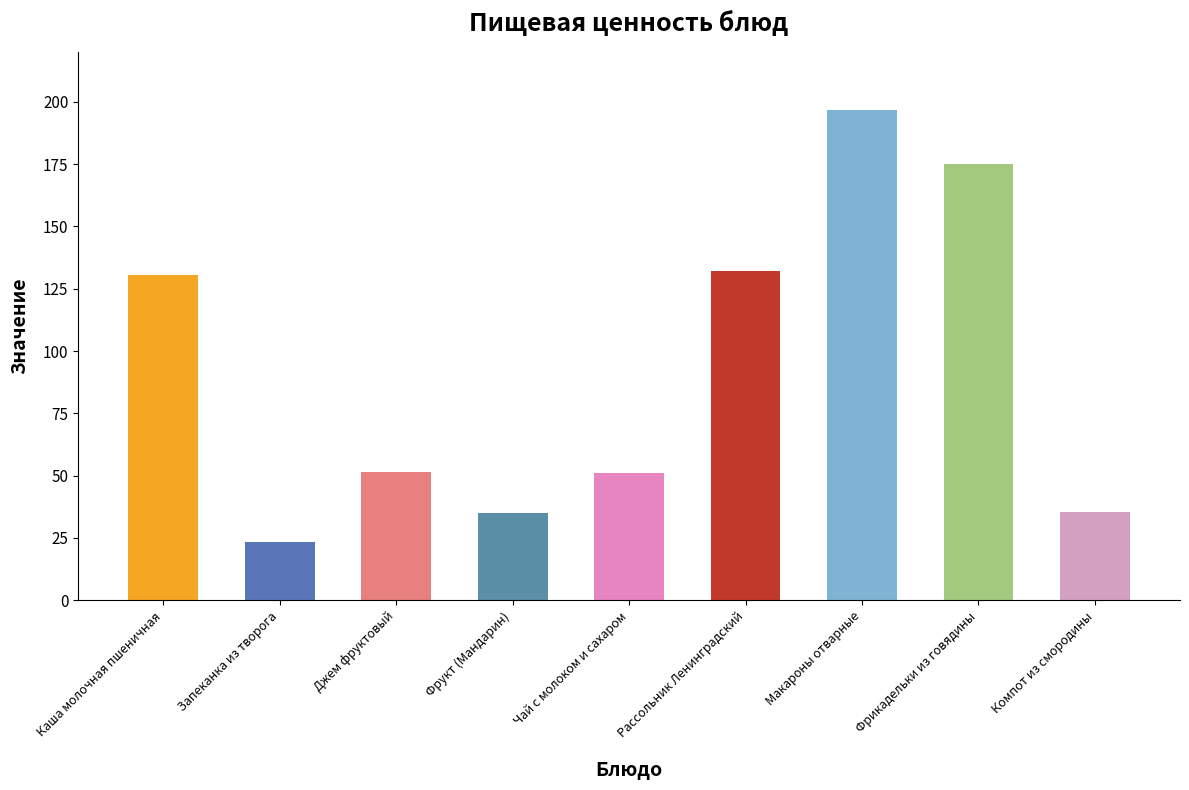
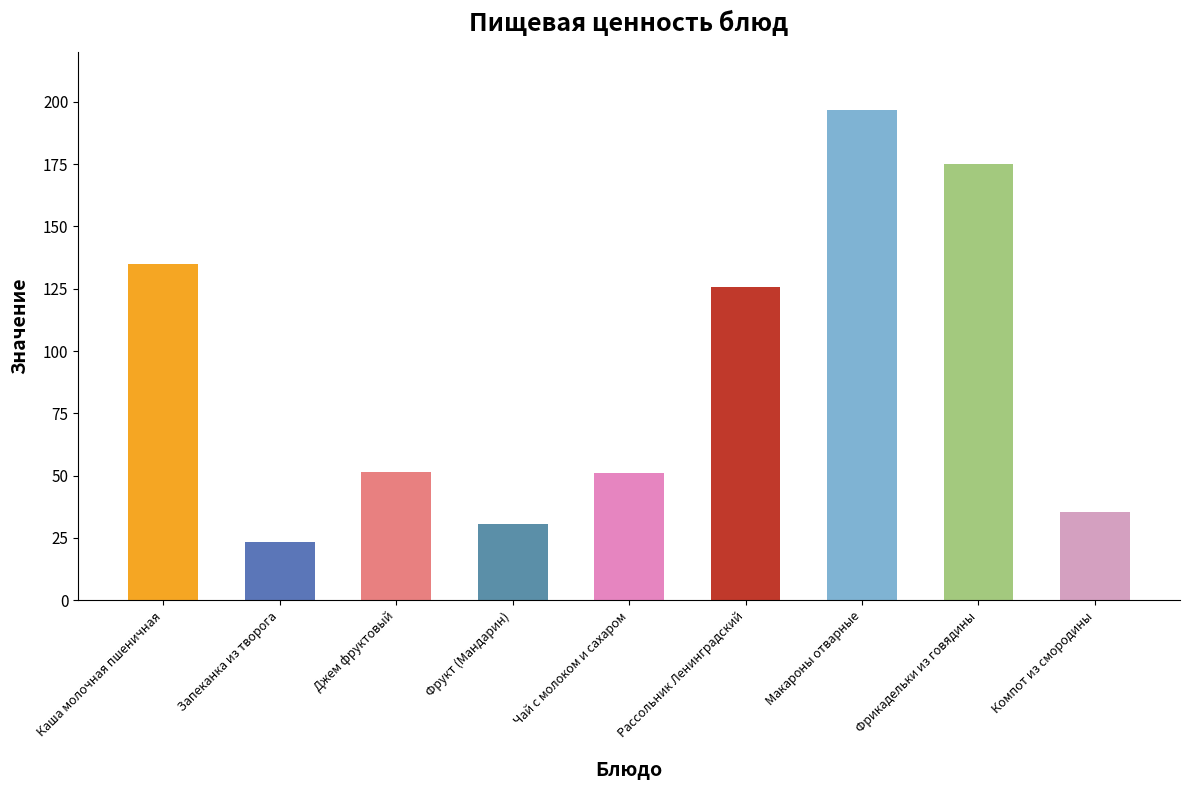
  {
-   "Каша молочная пшеничная": 131,
+   "Каша молочная пшеничная": 135,
    "Запеканка из творога": 23,
    "Джем фруктовый": 52,
-   "Фрукт (Мандарин)": 35,
+   "Фрукт (Мандарин)": 30,
    "Чай с молоком и сахаром": 51,
-   "Рассольник Ленинградский": 132,
+   "Рассольник Ленинградский": 126,
    "Макароны отварные": 197,
    "Фрикадельки из говядины": 175,
    "Компот из смородины": 35
  }
